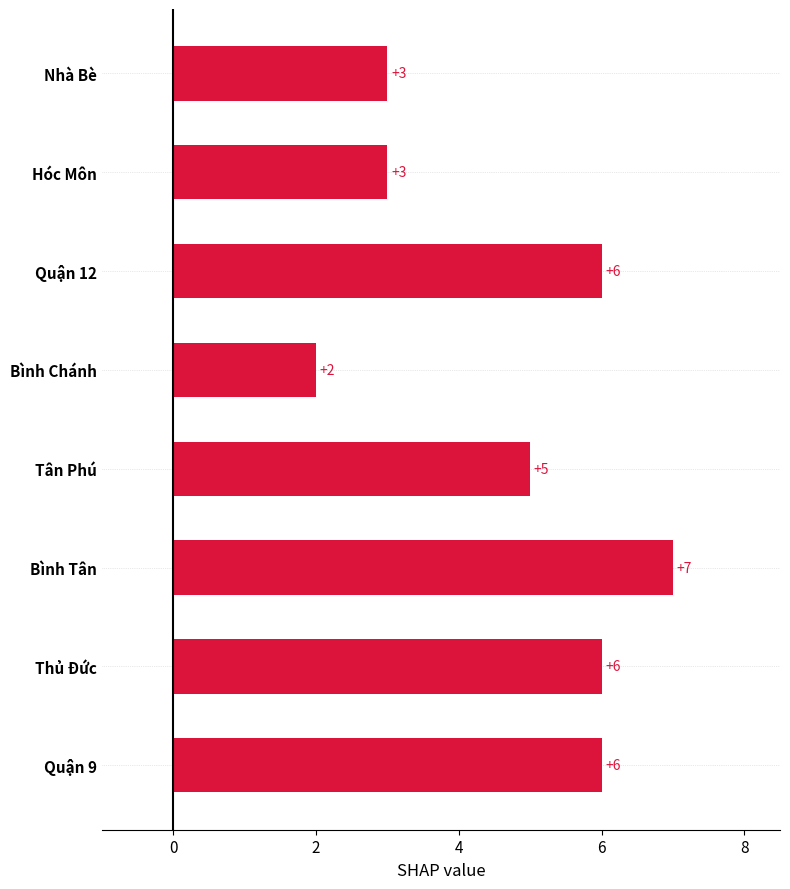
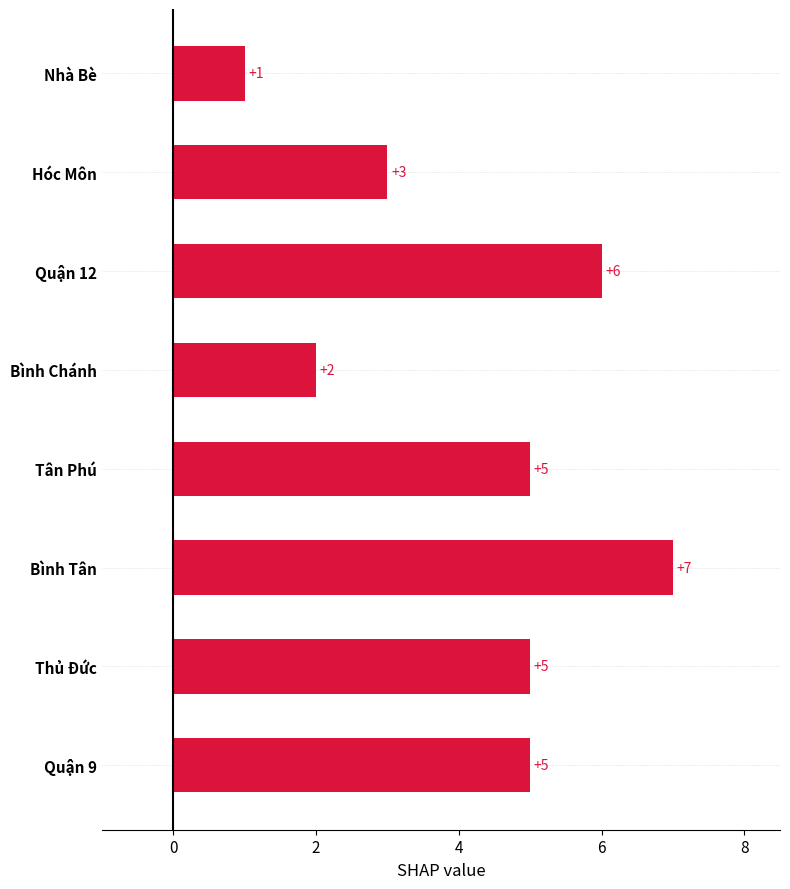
  {
-   "Nhà Bè": "+3",
+   "Nhà Bè": "+1",
    "Hóc Môn": "+3",
    "Quận 12": "+6",
    "Bình Chánh": "+2",
    "Tân Phú": "+5",
    "Bình Tân": "+7",
-   "Thủ Đức": "+6",
-   "Quận 9": "+6"
+   "Thủ Đức": "+5",
+   "Quận 9": "+5"
  }
